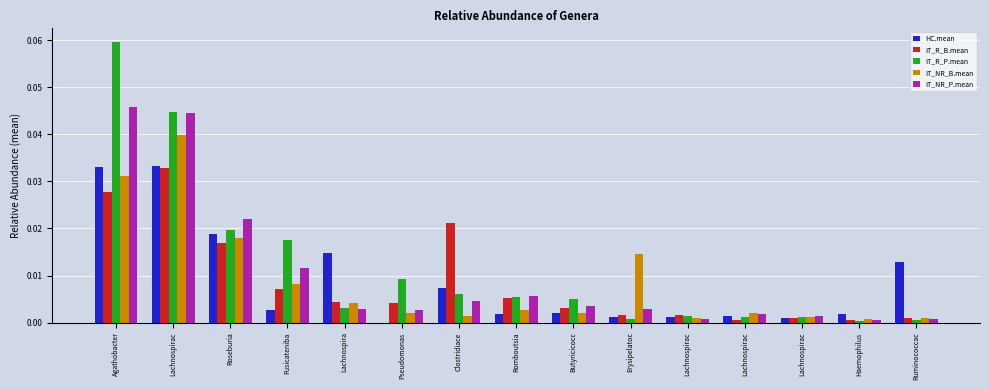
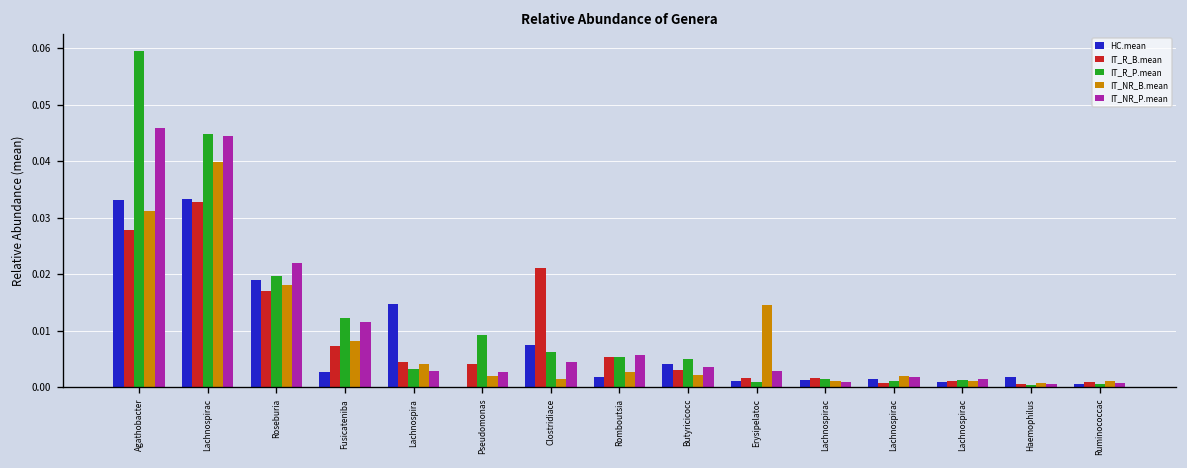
  {
    "HC.mean": {
      "Agathobacter": 0.033,
      "Roseburia": 0.019,
      "Fusicateniba": 0.003,
      "Lachnospira": 0.015,
      "Clostridiace": 0.007,
      "Romboutsia": 0.002,
-     "Butyricicocc": 0.002,
+     "Butyricicocc": 0.004,
      "Erysipelatoc": 0.001,
      "Haemophilus": 0.002,
-     "Ruminococcac": 0.013
+     "Ruminococcac": 0.001
    },
    "IT_R_B.mean": {
      "Agathobacter": 0.028,
      "Roseburia": 0.017,
      "Fusicateniba": 0.007,
      "Lachnospira": 0.004,
      "Pseudomonas": 0.004,
      "Clostridiace": 0.021,
      "Romboutsia": 0.005,
      "Butyricicocc": 0.003,
      "Erysipelatoc": 0.002,
      "Haemophilus": 0.001,
      "Ruminococcac": 0.001
    },
    "IT_R_P.mean": {
      "Agathobacter": 0.060,
      "Roseburia": 0.020,
-     "Fusicateniba": 0.018,
+     "Fusicateniba": 0.012,
      "Lachnospira": 0.003,
      "Pseudomonas": 0.009,
      "Clostridiace": 0.006,
      "Romboutsia": 0.005,
      "Butyricicocc": 0.005,
      "Erysipelatoc": 0.001,
      "Ruminococcac": 0.001
    },
    "IT_NR_B.mean": {
      "Agathobacter": 0.031,
      "Roseburia": 0.018,
      "Fusicateniba": 0.008,
      "Lachnospira": 0.004,
      "Pseudomonas": 0.002,
      "Clostridiace": 0.001,
      "Romboutsia": 0.003,
      "Butyricicocc": 0.002,
      "Erysipelatoc": 0.015,
      "Haemophilus": 0.001,
      "Ruminococcac": 0.001
    },
    "IT_NR_P.mean": {
      "Agathobacter": 0.046,
      "Roseburia": 0.022,
      "Fusicateniba": 0.012,
      "Lachnospira": 0.003,
      "Pseudomonas": 0.003,
      "Clostridiace": 0.005,
      "Romboutsia": 0.006,
      "Butyricicocc": 0.004,
      "Erysipelatoc": 0.003,
      "Haemophilus": 0.001,
      "Ruminococcac": 0.001
    }
  }
